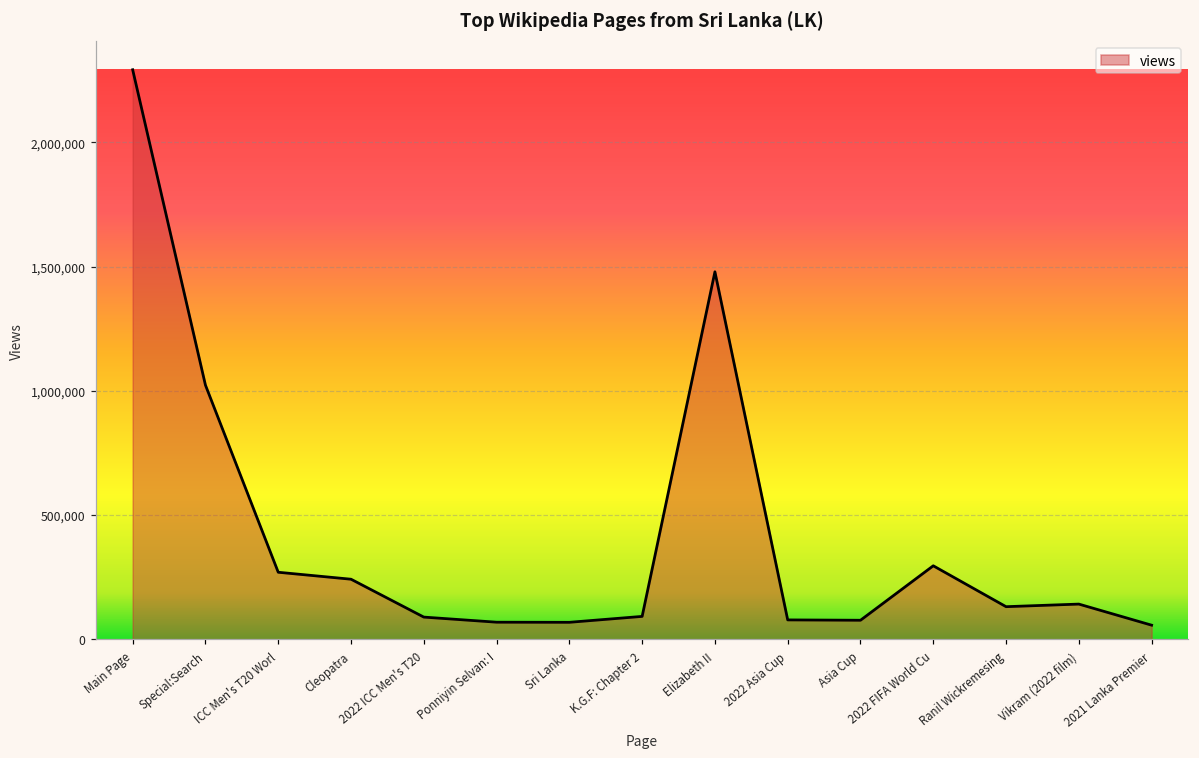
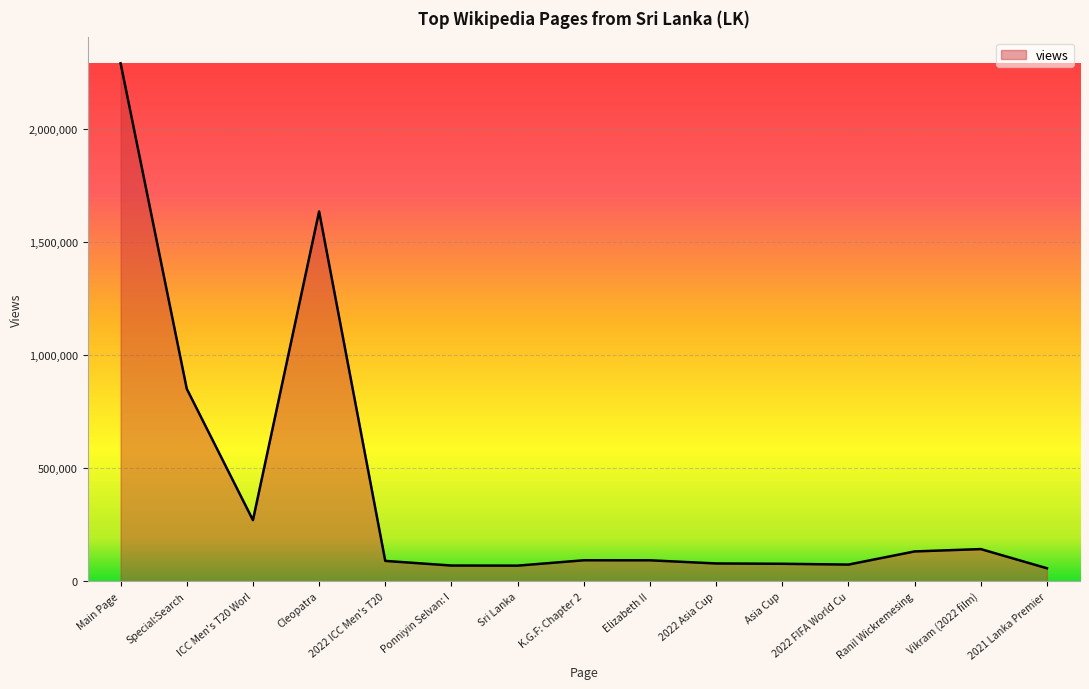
  {
    "Main Page": "2,290,000",
-   "Special:Search": "1,020,000",
+   "Special:Search": "850,000",
    "ICC Men's T20 Worl": "270,000",
-   "Cleopatra": "240,000",
+   "Cleopatra": "1,640,000",
    "2022 ICC Men's T20": "90,000",
    "Ponniyin Selvan: I": "70,000",
    "Sri Lanka": "70,000",
    "K.G.F: Chapter 2": "90,000",
-   "Elizabeth II": "1,480,000",
+   "Elizabeth II": "90,000",
    "2022 Asia Cup": "80,000",
    "Asia Cup": "80,000",
-   "2022 FIFA World Cu": "300,000",
+   "2022 FIFA World Cu": "70,000",
    "Ranil Wickremesing": "130,000",
    "Vikram (2022 film)": "140,000",
    "2021 Lanka Premier": "60,000"
  }
